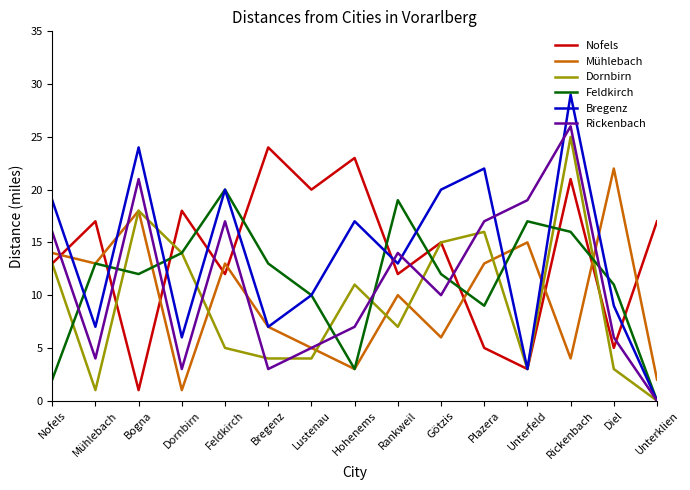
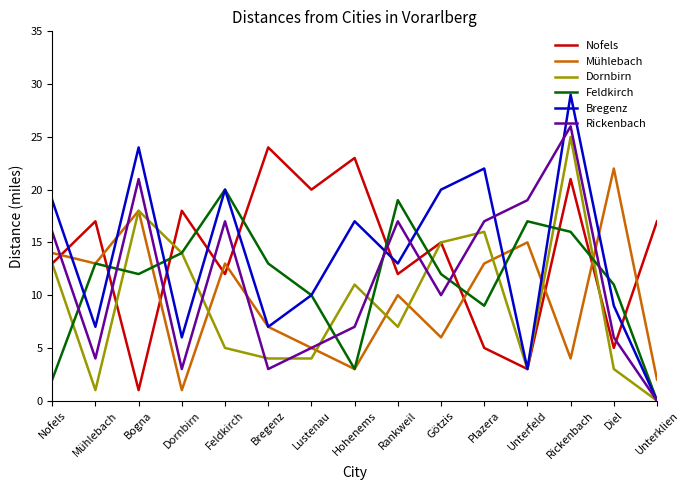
  {
    "Nofels": {
      "Mühlebach": 17,
      "Bogna": 1,
      "Dornbirn": 18,
      "Feldkirch": 12,
      "Bregenz": 24,
      "Lustenau": 20,
      "Hohenems": 23,
      "Rankweil": 12,
      "Plazera": 5,
      "Rickenbach": 21,
      "Diel": 5,
      "Unterklien": 17
    },
    "Mühlebach": {
      "Nofels": 14,
      "Dornbirn": 1,
      "Feldkirch": 13,
      "Rankweil": 10,
      "Götzis": 6,
      "Plazera": 13,
      "Unterfeld": 15,
      "Rickenbach": 4,
      "Diel": 22,
      "Unterklien": 2
    },
    "Dornbirn": {
      "Mühlebach": 1,
      "Feldkirch": 5,
      "Bregenz": 4,
      "Lustenau": 4,
      "Hohenems": 11,
      "Rankweil": 7,
      "Plazera": 16,
      "Rickenbach": 25,
      "Diel": 3
    },
    "Feldkirch": {
      "Nofels": 2,
      "Bogna": 12,
      "Bregenz": 13,
      "Rankweil": 19,
      "Götzis": 12,
      "Plazera": 9,
      "Unterfeld": 17,
      "Rickenbach": 16,
      "Diel": 11
    },
    "Bregenz": {
      "Nofels": 19,
      "Mühlebach": 7,
      "Bogna": 24,
      "Dornbirn": 6,
      "Hohenems": 17,
      "Rankweil": 13,
      "Götzis": 20,
      "Plazera": 22,
      "Rickenbach": 29,
      "Diel": 9
    },
    "Rickenbach": {
      "Nofels": 16,
      "Mühlebach": 4,
      "Bogna": 21,
      "Dornbirn": 3,
      "Feldkirch": 17,
      "Bregenz": 3,
      "Hohenems": 7,
-     "Rankweil": 14,
+     "Rankweil": 17,
      "Götzis": 10,
      "Plazera": 17,
      "Unterfeld": 19,
      "Rickenbach": 26,
      "Diel": 6
    }
  }
